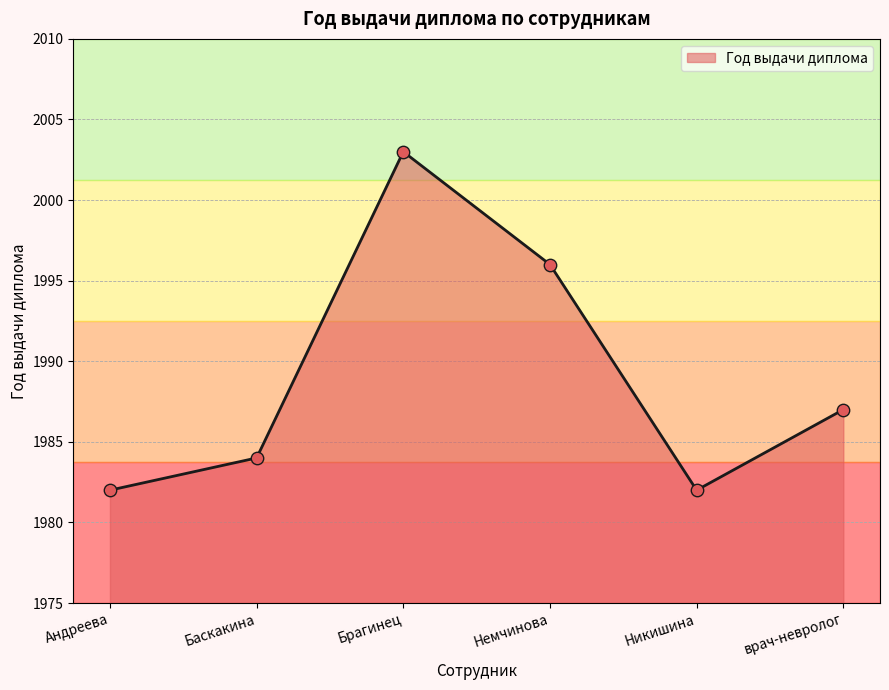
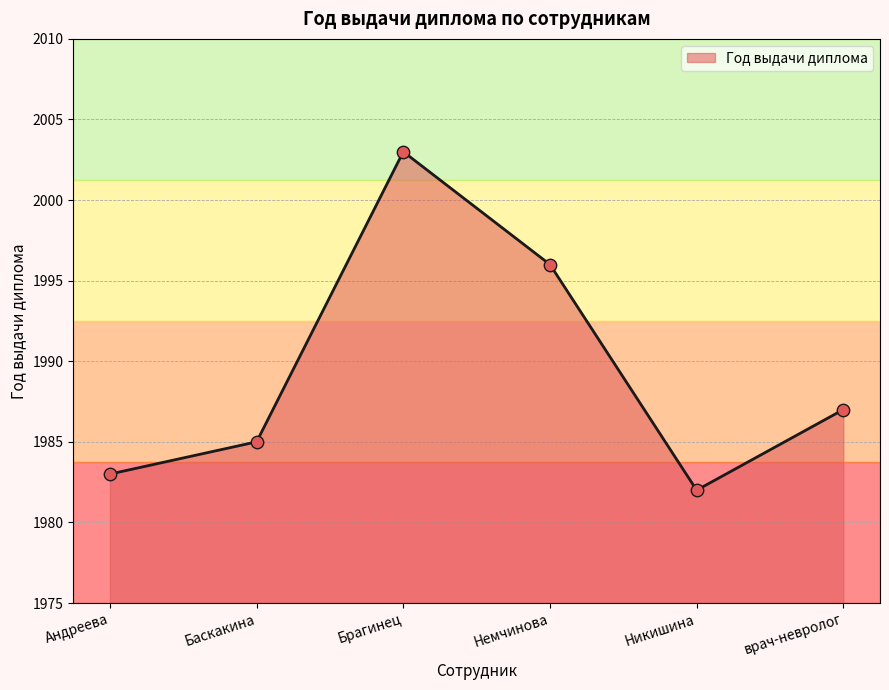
  {
-   "Андреева": 1982,
-   "Баскакина": 1984,
+   "Андреева": 1983,
+   "Баскакина": 1985,
    "Брагинец": 2003,
    "Немчинова": 1996,
    "Никишина": 1982,
    "врач-невролог": 1987
  }
